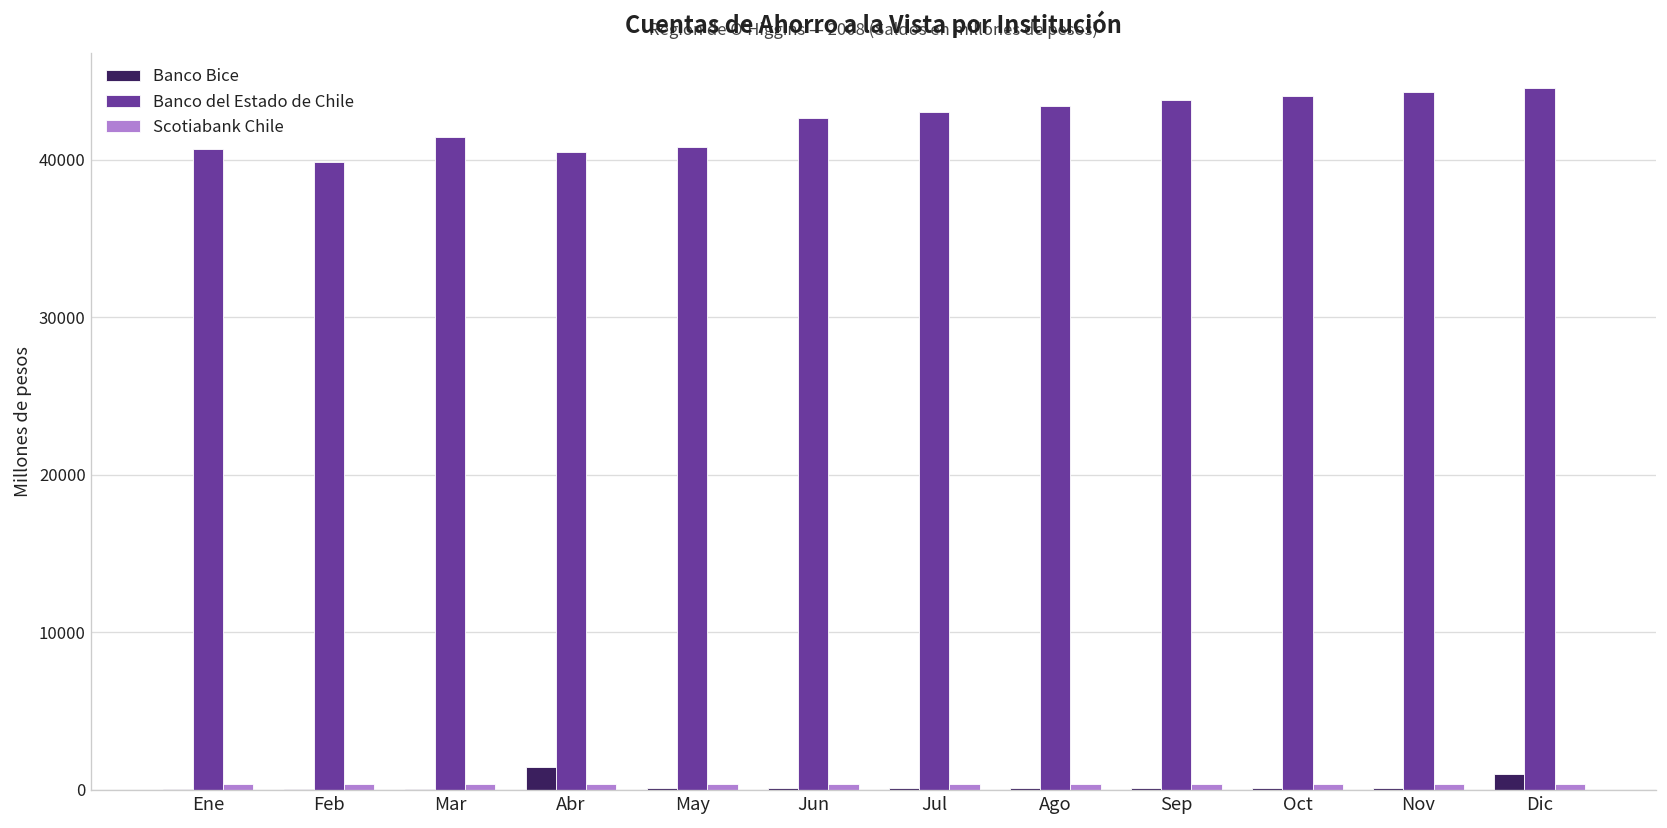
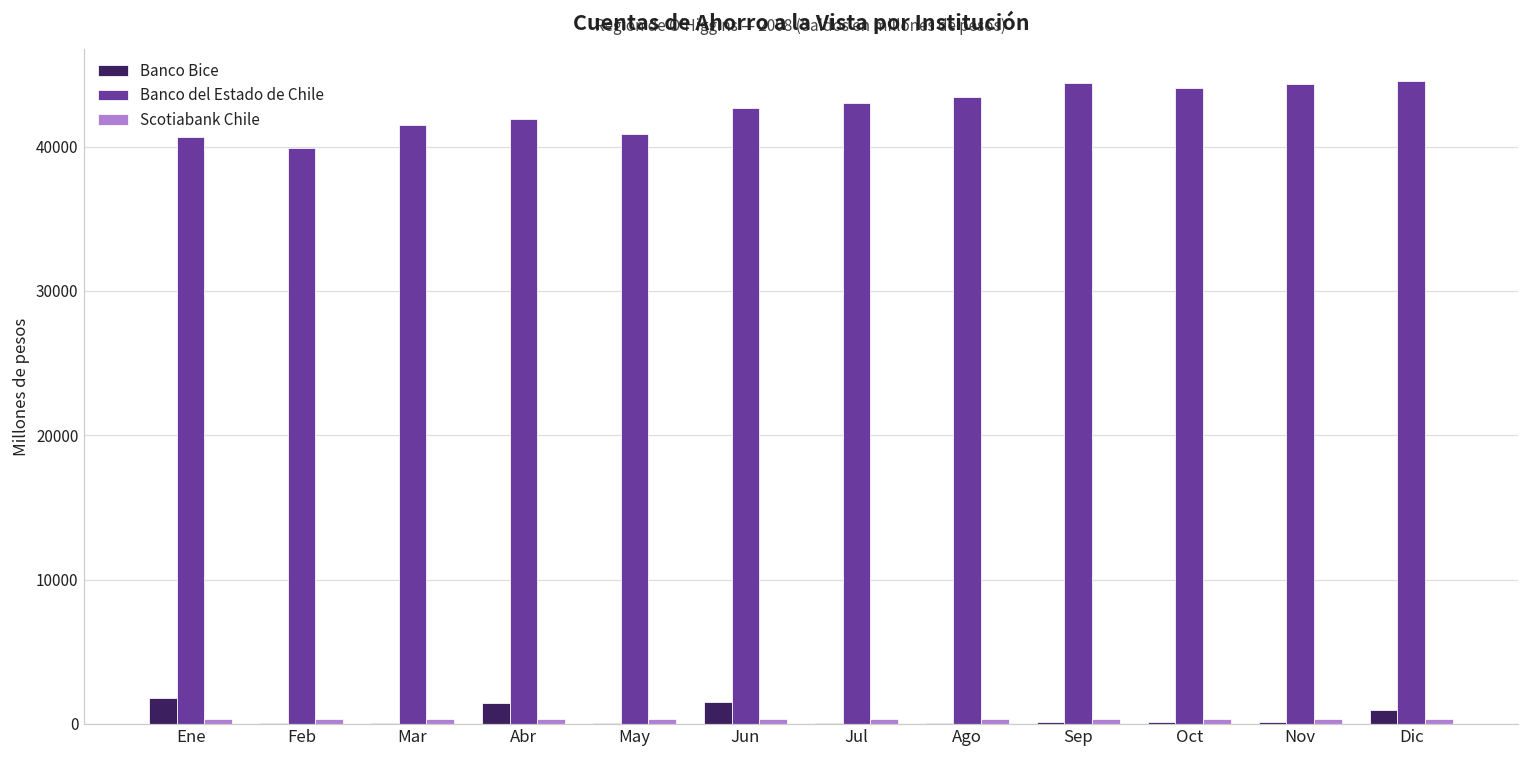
  {
    "Banco Bice": {
-     "Ene": 100,
+     "Ene": 1800,
      "Abr": 1400,
-     "Jun": 100,
+     "Jun": 1500,
      "Dic": 1000
    },
    "Banco del Estado de Chile": {
      "Ene": 40700,
      "Feb": 39900,
      "Mar": 41500,
-     "Abr": 40500,
+     "Abr": 41900,
      "May": 40800,
      "Jun": 42600,
      "Jul": 43100,
      "Ago": 43500,
-     "Sep": 43800,
+     "Sep": 44400,
      "Oct": 44100,
      "Nov": 44300,
      "Dic": 44500
    },
    "Scotiabank Chile": {
      "Ene": 300,
      "Feb": 300,
      "Mar": 300,
      "Abr": 300,
      "May": 300,
      "Jun": 300,
      "Jul": 300,
      "Ago": 300,
      "Sep": 300,
      "Oct": 300,
      "Nov": 300,
      "Dic": 300
    }
  }
